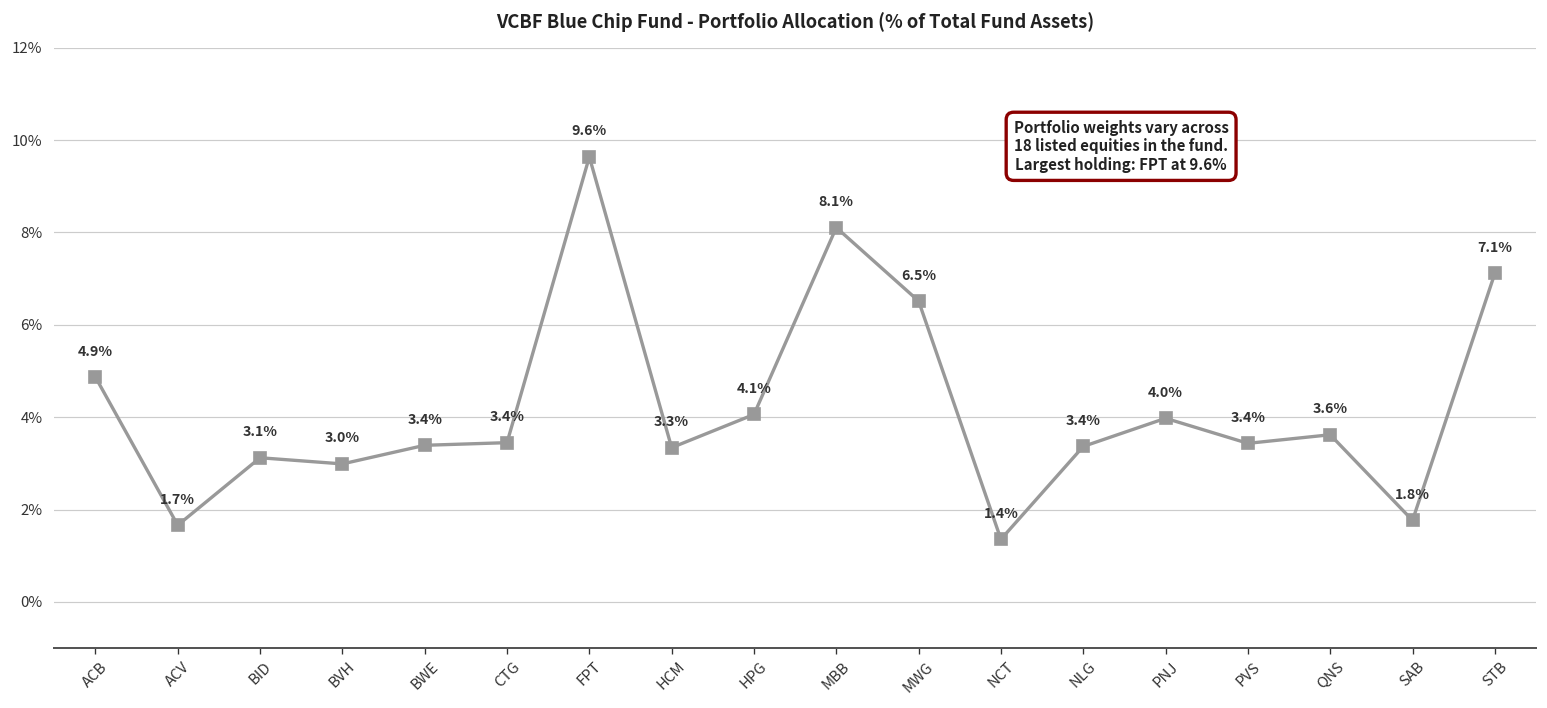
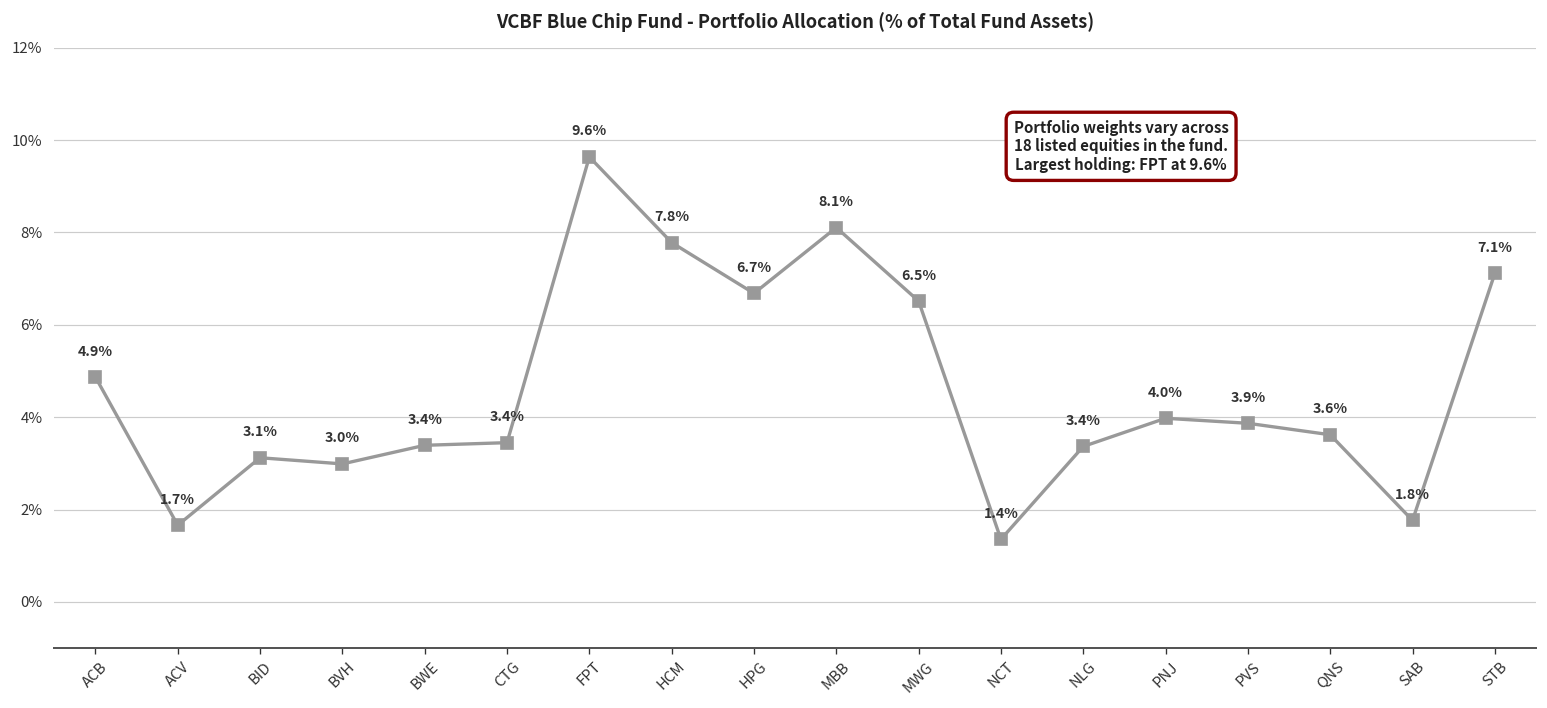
  {
    "ACB": "4.9%",
    "ACV": "1.7%",
    "BID": "3.1%",
    "BVH": "3.0%",
    "BWE": "3.4%",
    "CTG": "3.4%",
    "FPT": "9.6%",
-   "HCM": "3.3%",
-   "HPG": "4.1%",
+   "HCM": "7.8%",
+   "HPG": "6.7%",
    "MBB": "8.1%",
    "MWG": "6.5%",
    "NCT": "1.4%",
    "NLG": "3.4%",
    "PNJ": "4.0%",
-   "PVS": "3.4%",
+   "PVS": "3.9%",
    "QNS": "3.6%",
    "SAB": "1.8%",
    "STB": "7.1%"
  }
